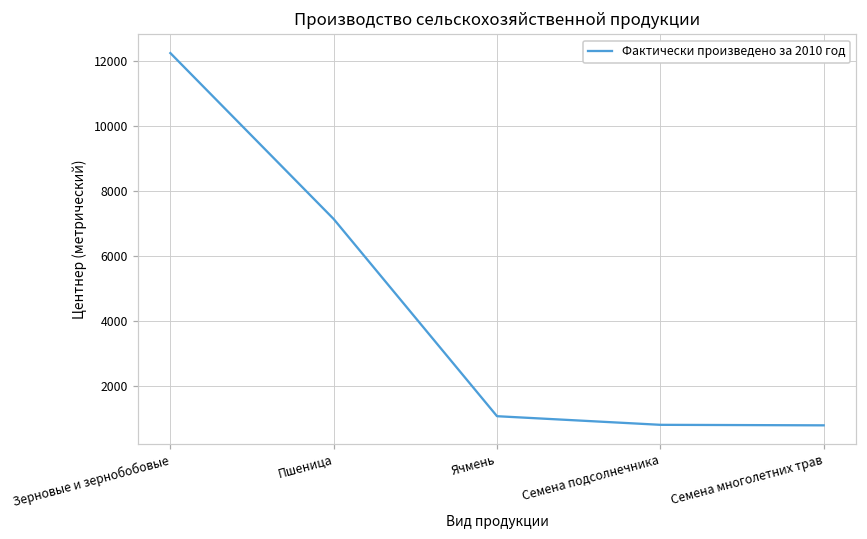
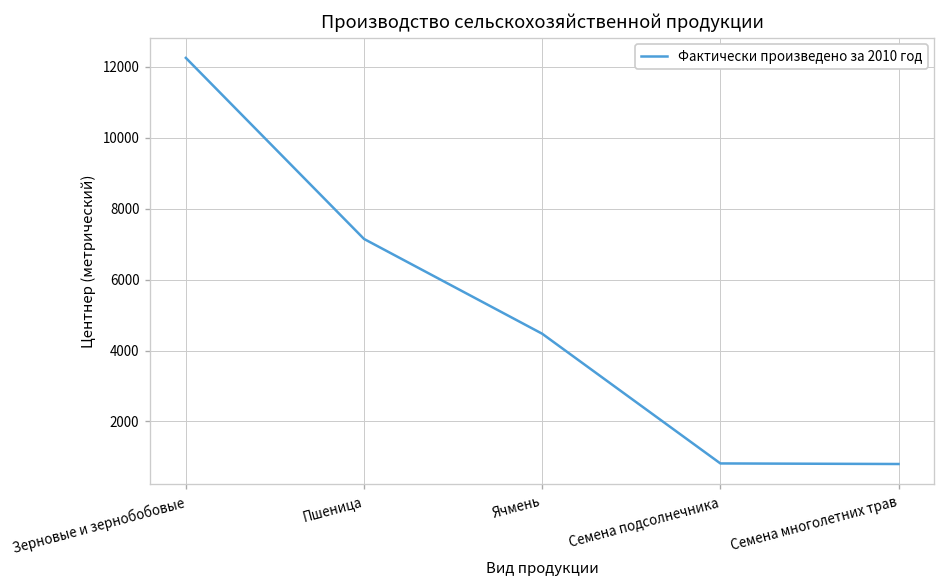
  {
    "Зерновые и зернобобовые": 12300,
    "Пшеница": 7100,
-   "Ячмень": 1100,
+   "Ячмень": 4500,
    "Семена подсолнечника": 800,
    "Семена многолетних трав": 800
  }
